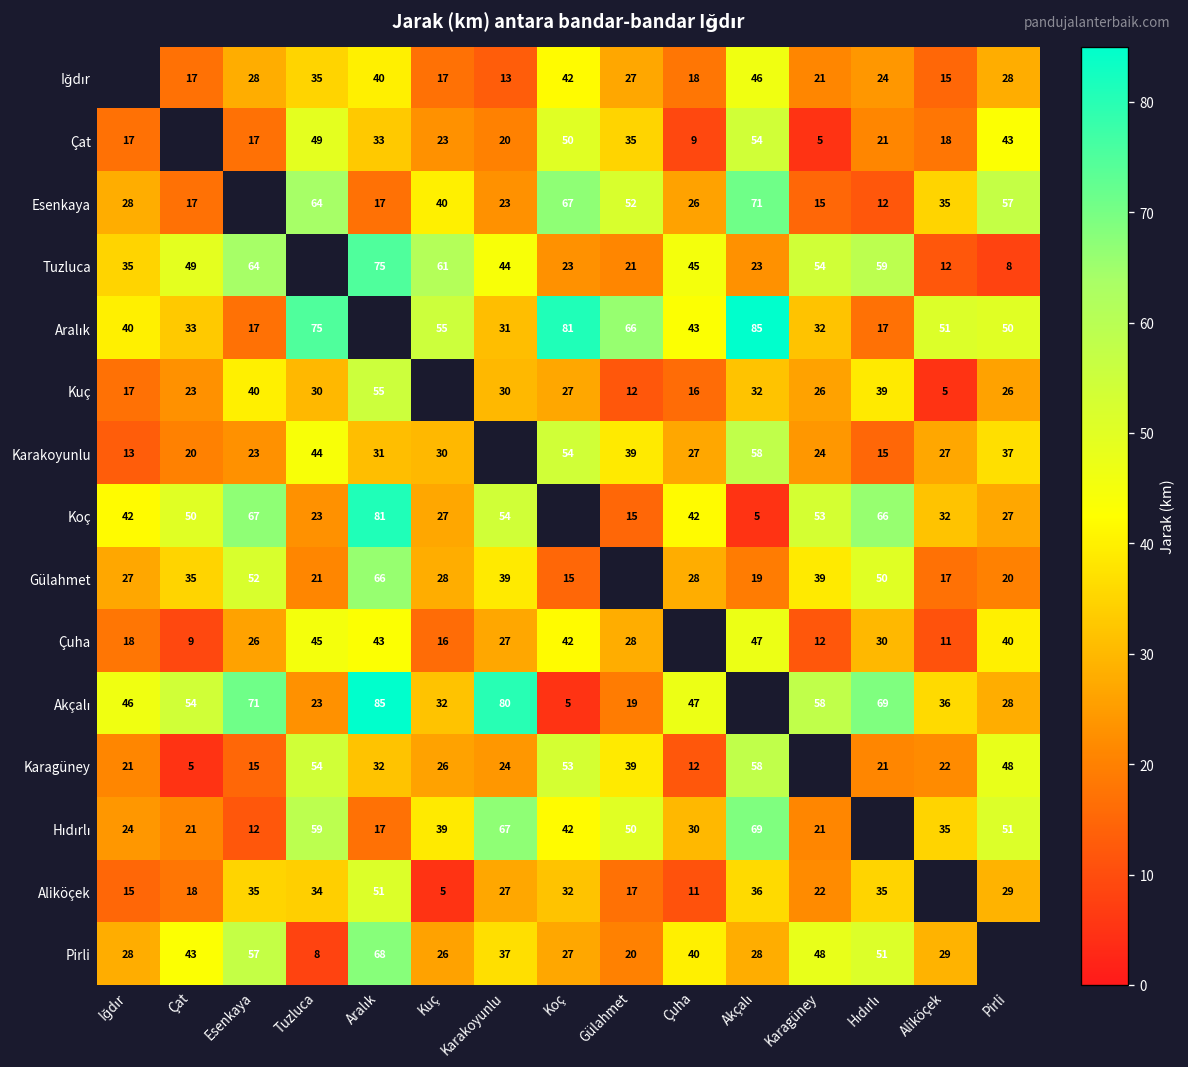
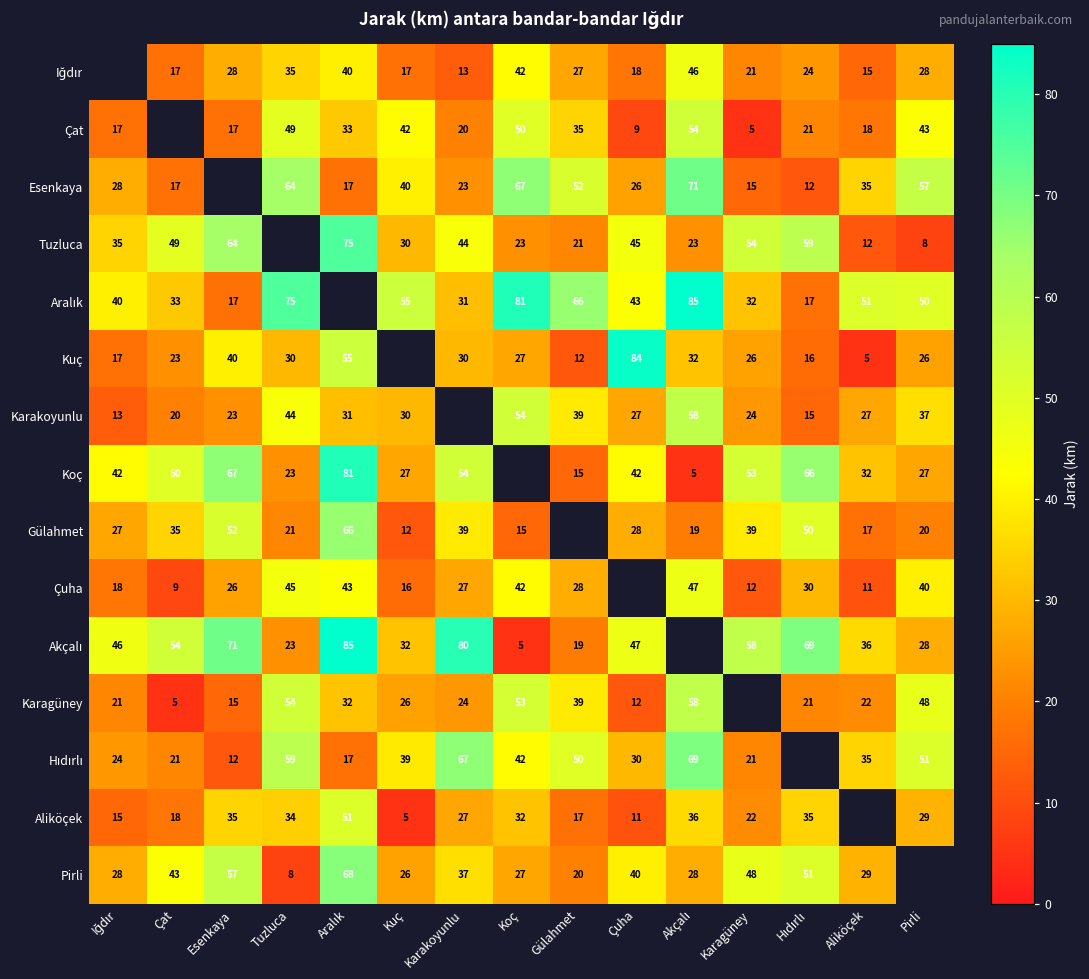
  {
    "Çat": {
      "Iğdır": 17,
      "Esenkaya": 17,
      "Tuzluca": 49,
      "Aralık": 33,
-     "Kuç": 23,
+     "Kuç": 42,
      "Karakoyunlu": 20,
      "Koç": 50,
      "Gülahmet": 35,
      "Çuha": 9,
      "Akçalı": 54,
      "Karagüney": 5,
      "Hıdırlı": 21,
      "Aliköçek": 18,
      "Pirli": 43
    },
    "Tuzluca": {
      "Iğdır": 35,
      "Çat": 49,
      "Esenkaya": 64,
      "Aralık": 75,
-     "Kuç": 61,
+     "Kuç": 30,
      "Karakoyunlu": 44,
      "Koç": 23,
      "Gülahmet": 21,
      "Çuha": 45,
      "Akçalı": 23,
      "Karagüney": 54,
      "Hıdırlı": 59,
      "Aliköçek": 12,
      "Pirli": 8
    },
    "Kuç": {
      "Iğdır": 17,
      "Çat": 23,
      "Esenkaya": 40,
      "Tuzluca": 30,
      "Aralık": 55,
      "Karakoyunlu": 30,
      "Koç": 27,
      "Gülahmet": 12,
-     "Çuha": 16,
+     "Çuha": 84,
      "Akçalı": 32,
      "Karagüney": 26,
-     "Hıdırlı": 39,
+     "Hıdırlı": 16,
      "Aliköçek": 5,
      "Pirli": 26
    },
    "Gülahmet": {
      "Iğdır": 27,
      "Çat": 35,
      "Esenkaya": 52,
      "Tuzluca": 21,
      "Aralık": 66,
-     "Kuç": 28,
+     "Kuç": 12,
      "Karakoyunlu": 39,
      "Koç": 15,
      "Çuha": 28,
      "Akçalı": 19,
      "Karagüney": 39,
      "Hıdırlı": 50,
      "Aliköçek": 17,
      "Pirli": 20
    }
  }
